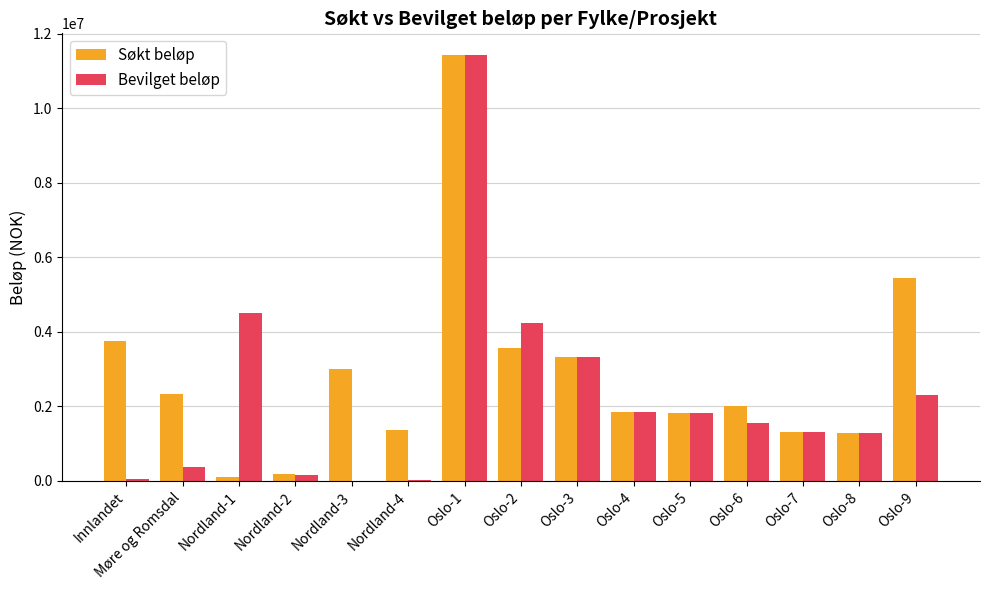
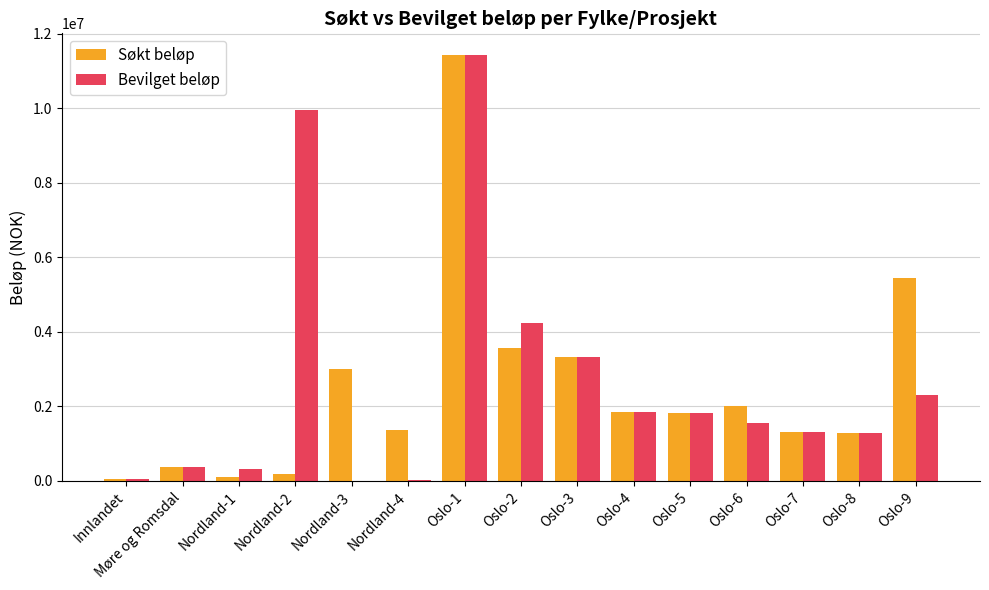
  {
    "Søkt beløp": {
-     "Innlandet": 3700000,
-     "Møre og Romsdal": 2300000,
+     "Innlandet": 100000,
+     "Møre og Romsdal": 400000,
      "Nordland-1": 100000,
      "Nordland-2": 200000,
      "Nordland-3": 3000000,
      "Nordland-4": 1400000,
      "Oslo-1": 11400000,
      "Oslo-2": 3600000,
      "Oslo-3": 3300000,
      "Oslo-4": 1900000,
      "Oslo-5": 1800000,
      "Oslo-6": 2000000,
      "Oslo-7": 1300000,
      "Oslo-8": 1300000,
      "Oslo-9": 5400000
    },
    "Bevilget beløp": {
      "Møre og Romsdal": 400000,
-     "Nordland-1": 4500000,
-     "Nordland-2": 100000,
+     "Nordland-1": 300000,
+     "Nordland-2": 10000000,
      "Oslo-1": 11400000,
      "Oslo-2": 4200000,
      "Oslo-3": 3300000,
      "Oslo-4": 1900000,
      "Oslo-5": 1800000,
      "Oslo-6": 1500000,
      "Oslo-7": 1300000,
      "Oslo-8": 1300000,
      "Oslo-9": 2300000
    }
  }
